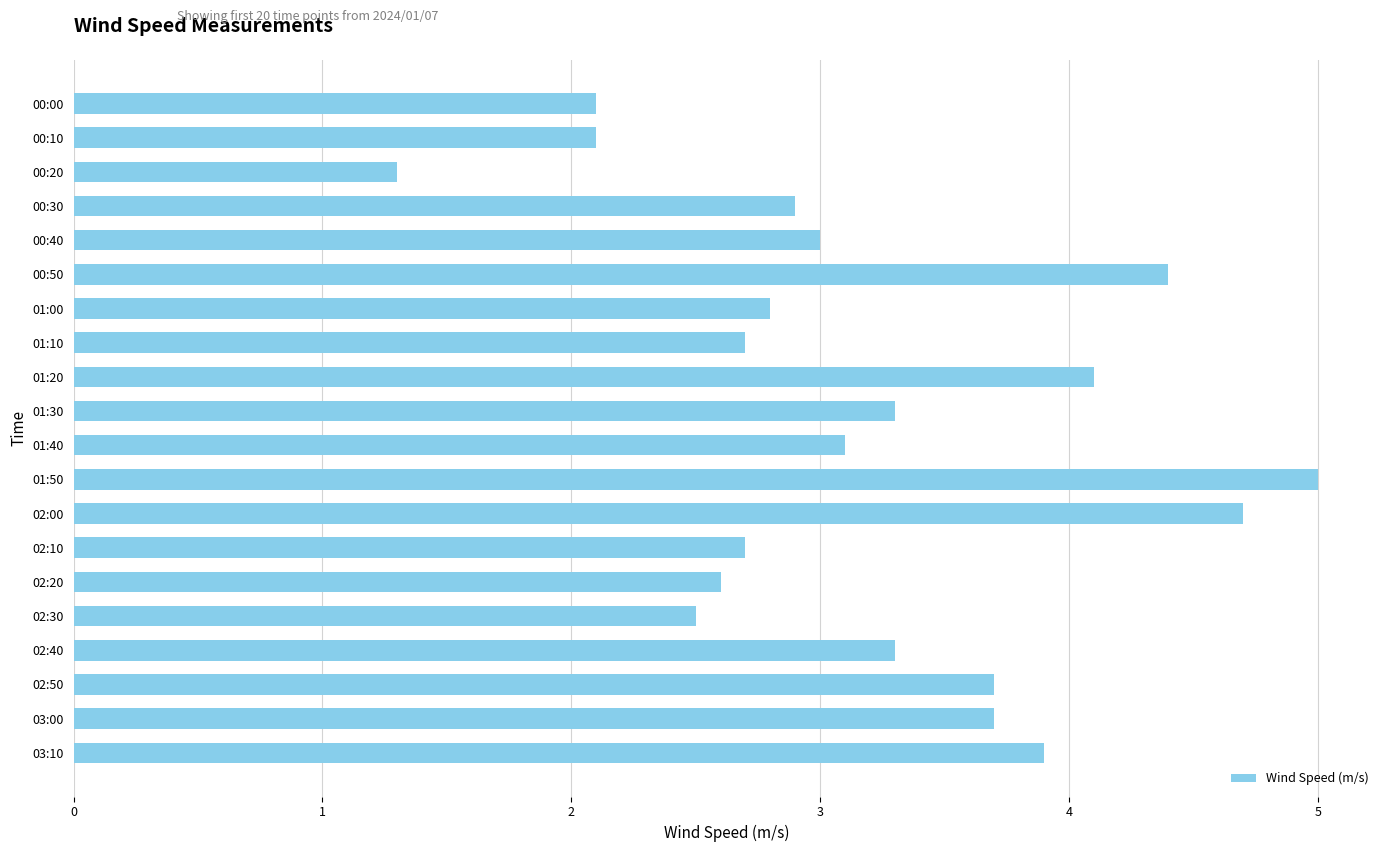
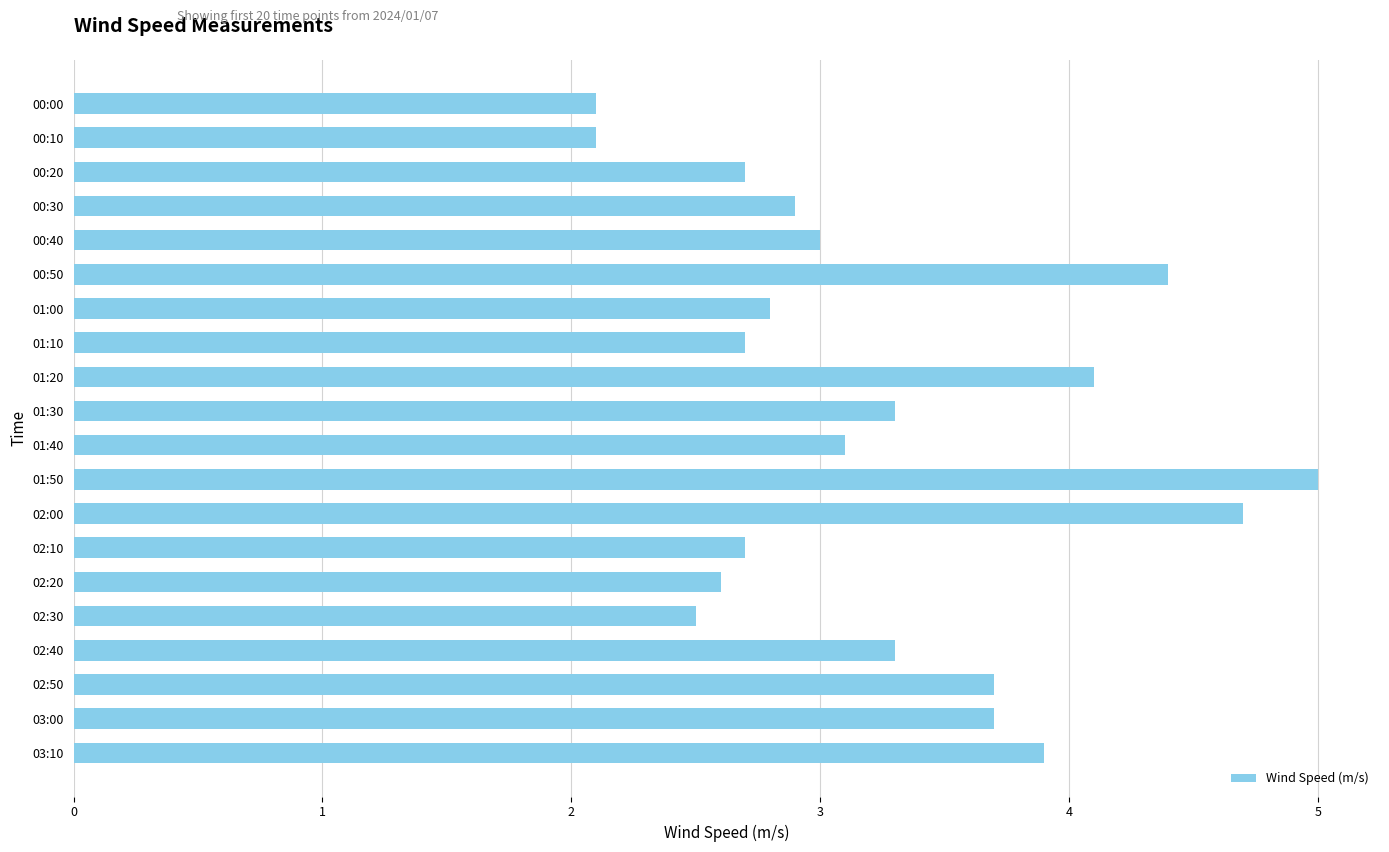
  {
    "00:00": 2.1,
    "00:10": 2.1,
-   "00:20": 1.3,
+   "00:20": 2.7,
    "00:30": 2.9,
    "00:40": 3.0,
    "00:50": 4.4,
    "01:00": 2.8,
    "01:10": 2.7,
    "01:20": 4.1,
    "01:30": 3.3,
    "01:40": 3.1,
    "01:50": 5.0,
    "02:00": 4.7,
    "02:10": 2.7,
    "02:20": 2.6,
    "02:30": 2.5,
    "02:40": 3.3,
    "02:50": 3.7,
    "03:00": 3.7,
    "03:10": 3.9
  }
